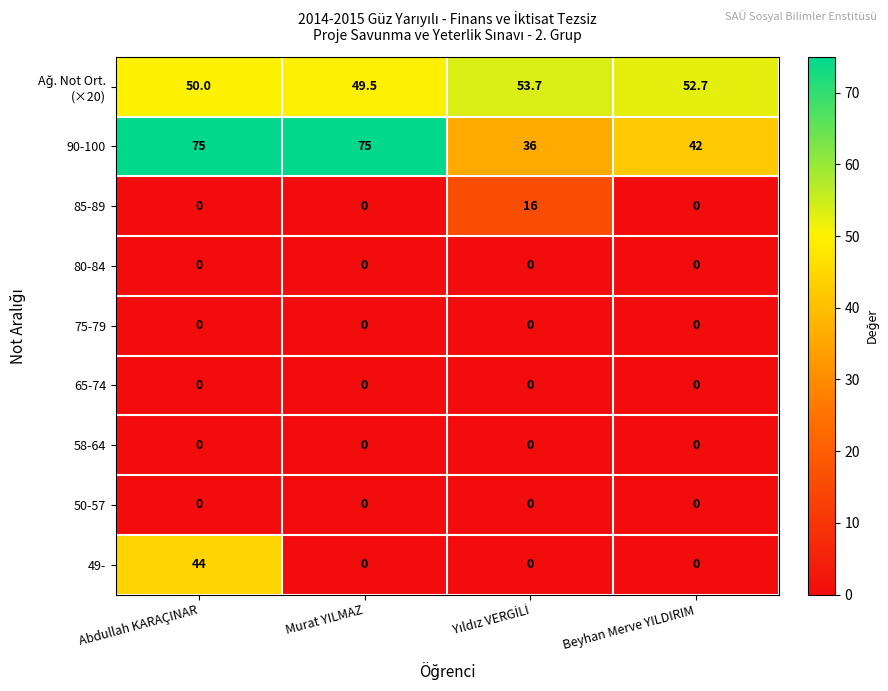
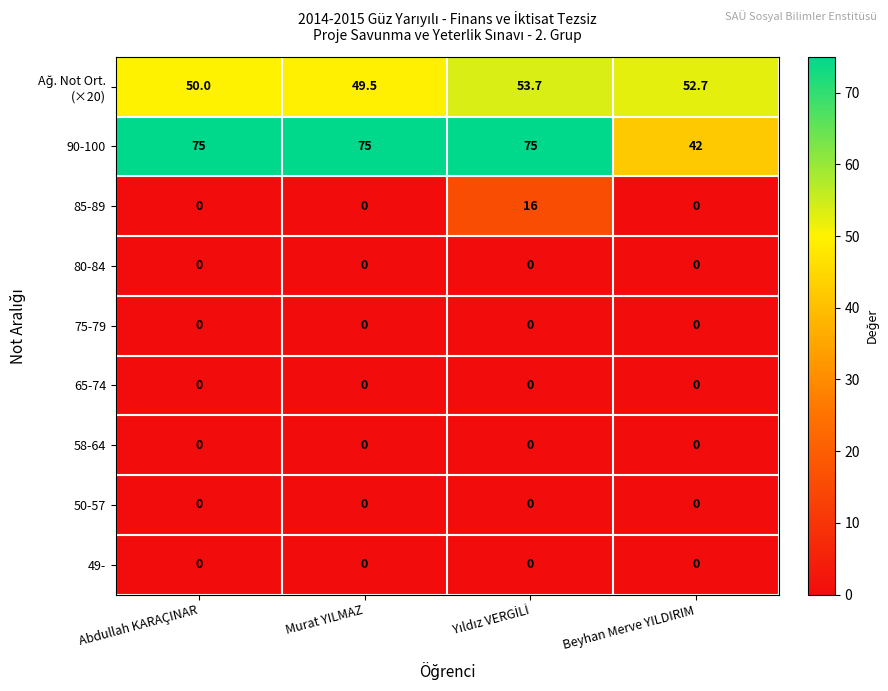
  {
    "Ağ. Not Ort. (×20)": {
      "Abdullah KARAÇINAR": 50.0,
      "Murat YILMAZ": 49.5,
      "Yıldız VERGİLİ": 53.7,
      "Beyhan Merve YILDIRIM": 52.7
    },
    "90-100": {
      "Abdullah KARAÇINAR": 75,
      "Murat YILMAZ": 75,
-     "Yıldız VERGİLİ": 36,
+     "Yıldız VERGİLİ": 75,
      "Beyhan Merve YILDIRIM": 42
    },
    "85-89": {
      "Abdullah KARAÇINAR": 0,
      "Murat YILMAZ": 0,
      "Yıldız VERGİLİ": 16,
      "Beyhan Merve YILDIRIM": 0
    },
    "80-84": {
      "Abdullah KARAÇINAR": 0,
      "Murat YILMAZ": 0,
      "Yıldız VERGİLİ": 0,
      "Beyhan Merve YILDIRIM": 0
    },
    "75-79": {
      "Abdullah KARAÇINAR": 0,
      "Murat YILMAZ": 0,
      "Yıldız VERGİLİ": 0,
      "Beyhan Merve YILDIRIM": 0
    },
    "65-74": {
      "Abdullah KARAÇINAR": 0,
      "Murat YILMAZ": 0,
      "Yıldız VERGİLİ": 0,
      "Beyhan Merve YILDIRIM": 0
    },
    "58-64": {
      "Abdullah KARAÇINAR": 0,
      "Murat YILMAZ": 0,
      "Yıldız VERGİLİ": 0,
      "Beyhan Merve YILDIRIM": 0
    },
    "50-57": {
      "Abdullah KARAÇINAR": 0,
      "Murat YILMAZ": 0,
      "Yıldız VERGİLİ": 0,
      "Beyhan Merve YILDIRIM": 0
    },
    "49-": {
-     "Abdullah KARAÇINAR": 44,
+     "Abdullah KARAÇINAR": 0,
      "Murat YILMAZ": 0,
      "Yıldız VERGİLİ": 0,
      "Beyhan Merve YILDIRIM": 0
    }
  }
